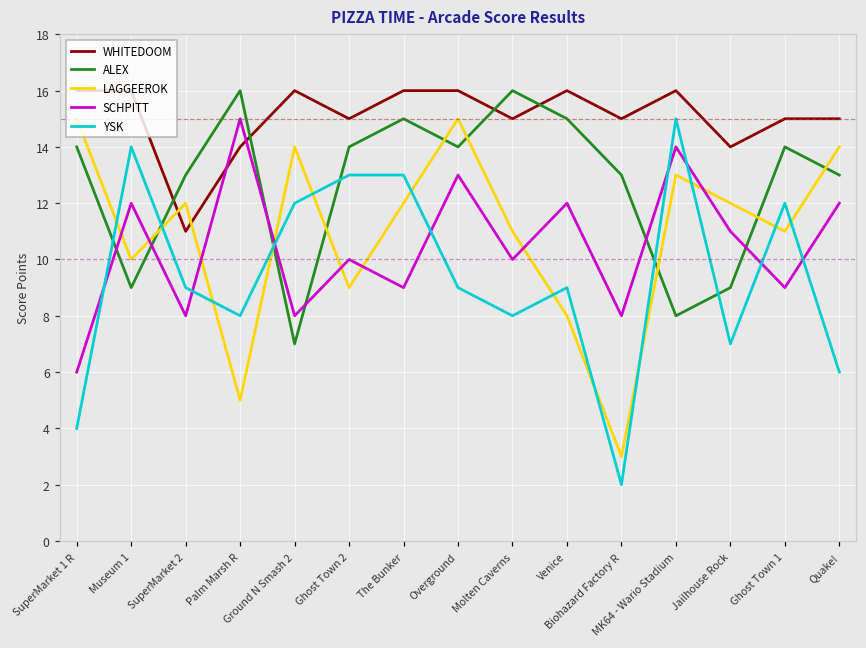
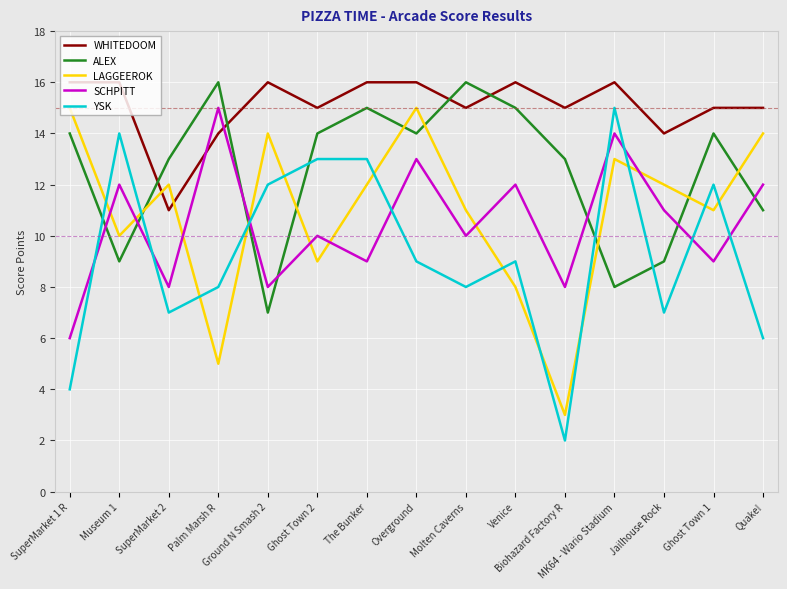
  {
    "WHITEDOOM": {
      "SuperMarket 2": 11,
      "Palm Marsh R": 14,
      "Ground N Smash 2": 16,
      "Ghost Town 2": 15,
      "The Bunker": 16,
      "Overground": 16,
      "Molten Caverns": 15,
      "Venice": 16,
      "Biohazard Factory R": 15,
      "MK64 - Wario Stadium": 16,
      "Jailhouse Rock": 14,
      "Ghost Town 1": 15,
      "Quake!": 15
    },
    "ALEX": {
      "SuperMarket 1 R": 14,
      "Museum 1": 9,
      "SuperMarket 2": 13,
      "Palm Marsh R": 16,
      "Ground N Smash 2": 7,
      "Ghost Town 2": 14,
      "The Bunker": 15,
      "Overground": 14,
      "Molten Caverns": 16,
      "Venice": 15,
      "Biohazard Factory R": 13,
      "MK64 - Wario Stadium": 8,
      "Jailhouse Rock": 9,
      "Ghost Town 1": 14,
-     "Quake!": 13
+     "Quake!": 11
    },
    "LAGGEEROK": {
      "Museum 1": 10,
      "SuperMarket 2": 12,
      "Palm Marsh R": 5,
      "Ground N Smash 2": 14,
      "Ghost Town 2": 9,
      "The Bunker": 12,
      "Overground": 15,
      "Molten Caverns": 11,
      "Venice": 8,
      "Biohazard Factory R": 3,
      "MK64 - Wario Stadium": 13,
      "Jailhouse Rock": 12,
      "Ghost Town 1": 11,
      "Quake!": 14
    },
    "SCHPITT": {
      "SuperMarket 1 R": 6,
      "Museum 1": 12,
      "SuperMarket 2": 8,
      "Palm Marsh R": 15,
      "Ground N Smash 2": 8,
      "Ghost Town 2": 10,
      "The Bunker": 9,
      "Overground": 13,
      "Molten Caverns": 10,
      "Venice": 12,
      "Biohazard Factory R": 8,
      "MK64 - Wario Stadium": 14,
      "Jailhouse Rock": 11,
      "Ghost Town 1": 9,
      "Quake!": 12
    },
    "YSK": {
      "SuperMarket 1 R": 4,
      "Museum 1": 14,
-     "SuperMarket 2": 9,
+     "SuperMarket 2": 7,
      "Palm Marsh R": 8,
      "Ground N Smash 2": 12,
      "Ghost Town 2": 13,
      "The Bunker": 13,
      "Overground": 9,
      "Molten Caverns": 8,
      "Venice": 9,
      "Biohazard Factory R": 2,
      "MK64 - Wario Stadium": 15,
      "Jailhouse Rock": 7,
      "Ghost Town 1": 12,
      "Quake!": 6
    }
  }
